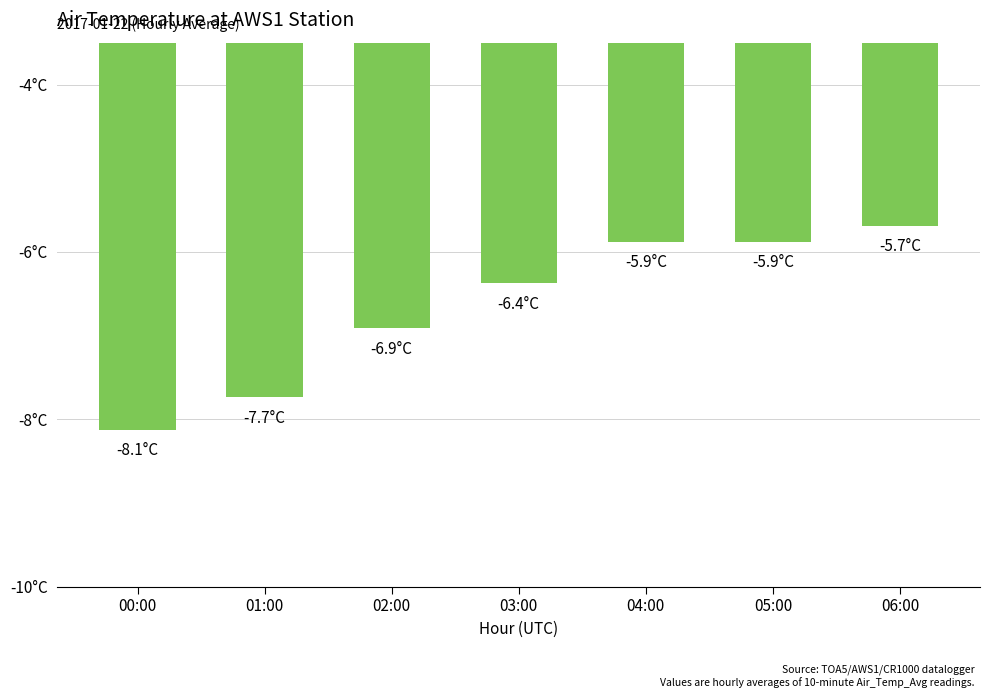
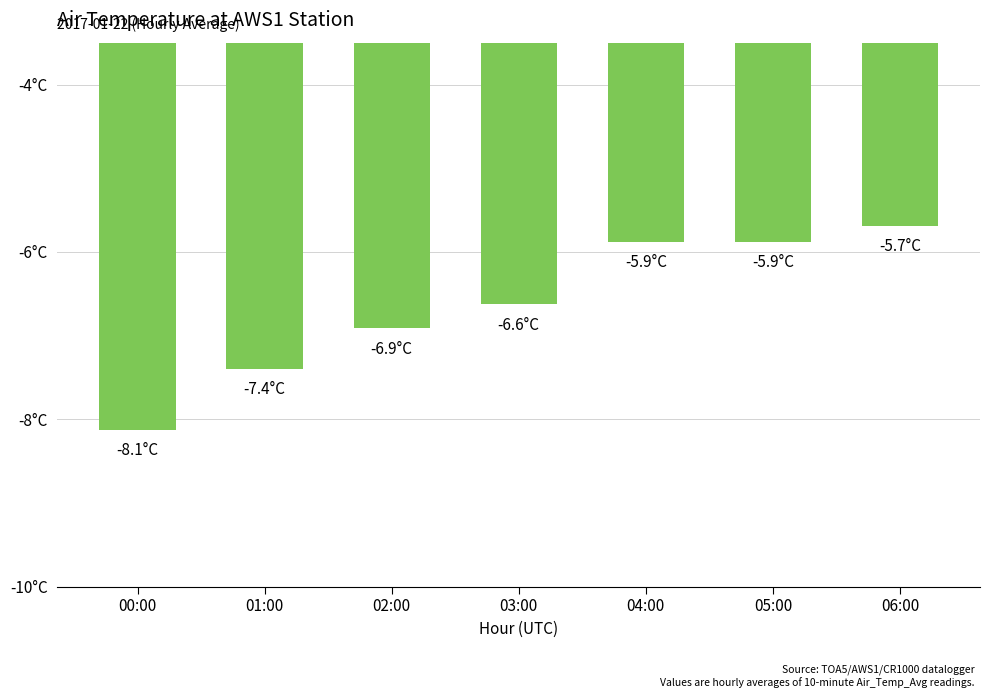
  {
    "00:00": "-8.1°C",
-   "01:00": "-7.7°C",
+   "01:00": "-7.4°C",
    "02:00": "-6.9°C",
-   "03:00": "-6.4°C",
+   "03:00": "-6.6°C",
    "04:00": "-5.9°C",
    "05:00": "-5.9°C",
    "06:00": "-5.7°C"
  }
